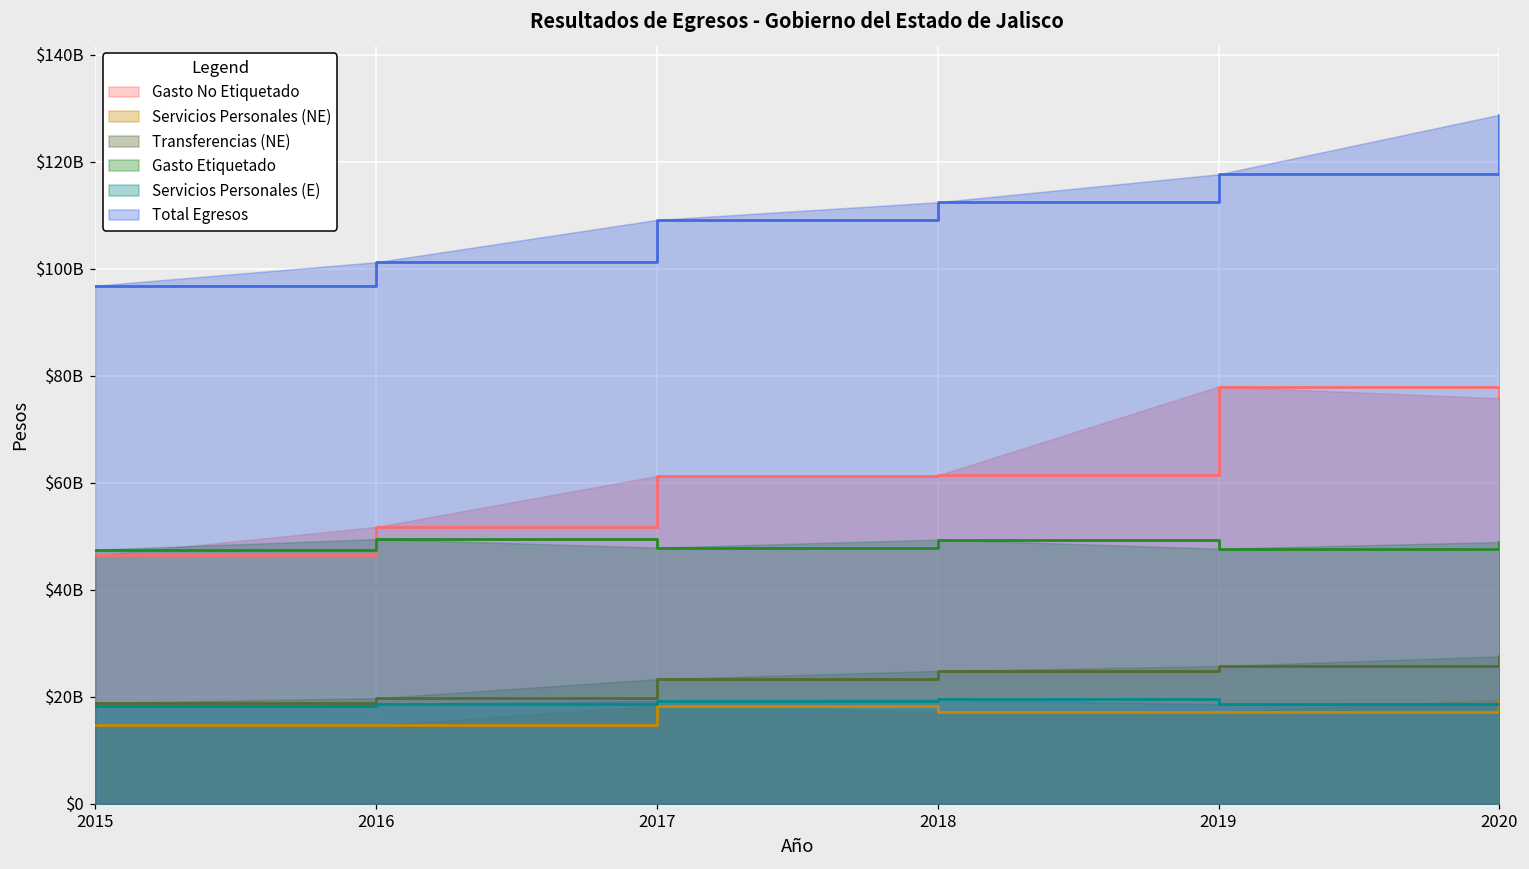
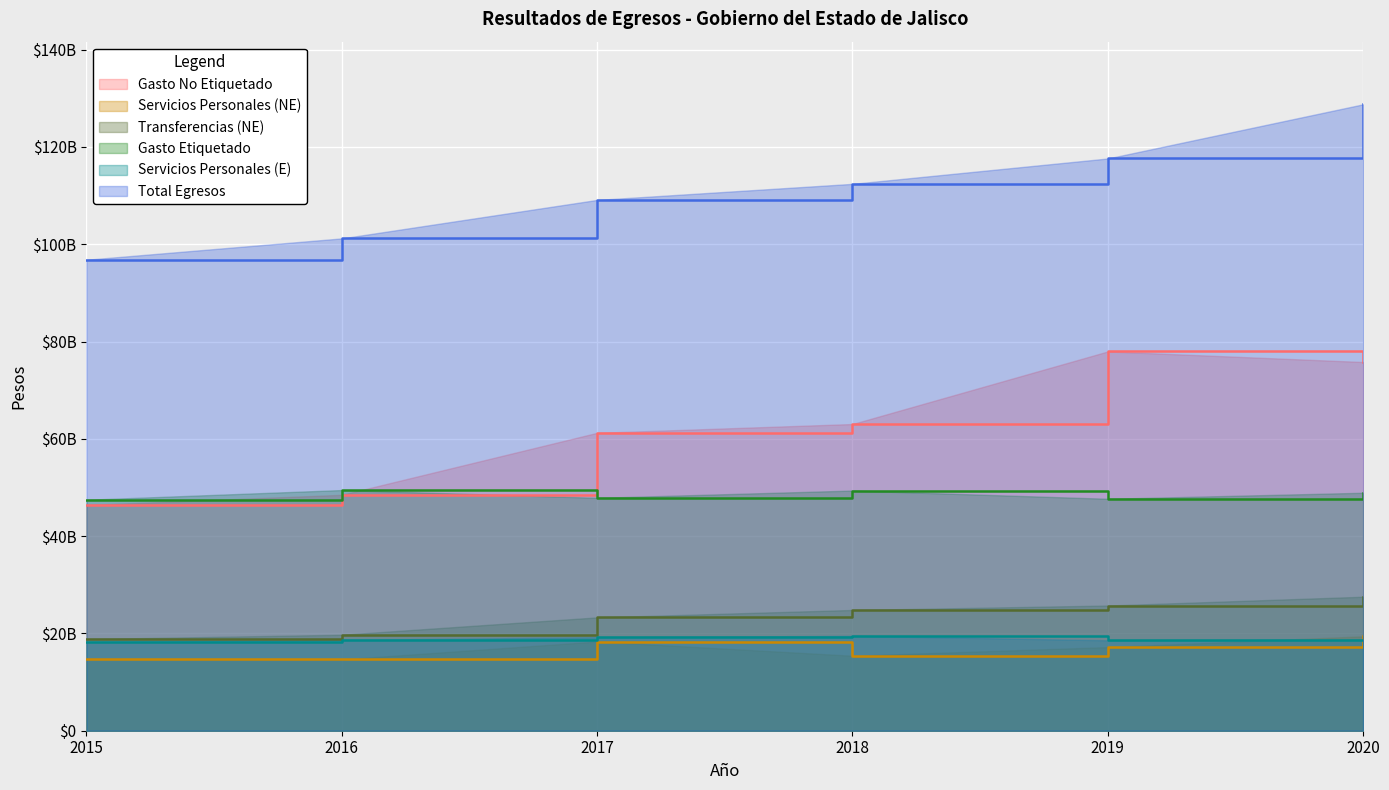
  {
    "Gasto No Etiquetado": {
      "2015": "$46000000000",
-     "2016": "$52000000000",
+     "2016": "$48000000000",
      "2017": "$61000000000",
-     "2018": "$61000000000",
+     "2018": "$63000000000",
      "2019": "$78000000000",
      "2020": "$76000000000"
    },
    "Servicios Personales (NE)": {
      "2015": "$15000000000",
      "2016": "$15000000000",
      "2017": "$18000000000",
-     "2018": "$17000000000",
+     "2018": "$15000000000",
      "2019": "$17000000000",
      "2020": "$19000000000"
    }
  }
